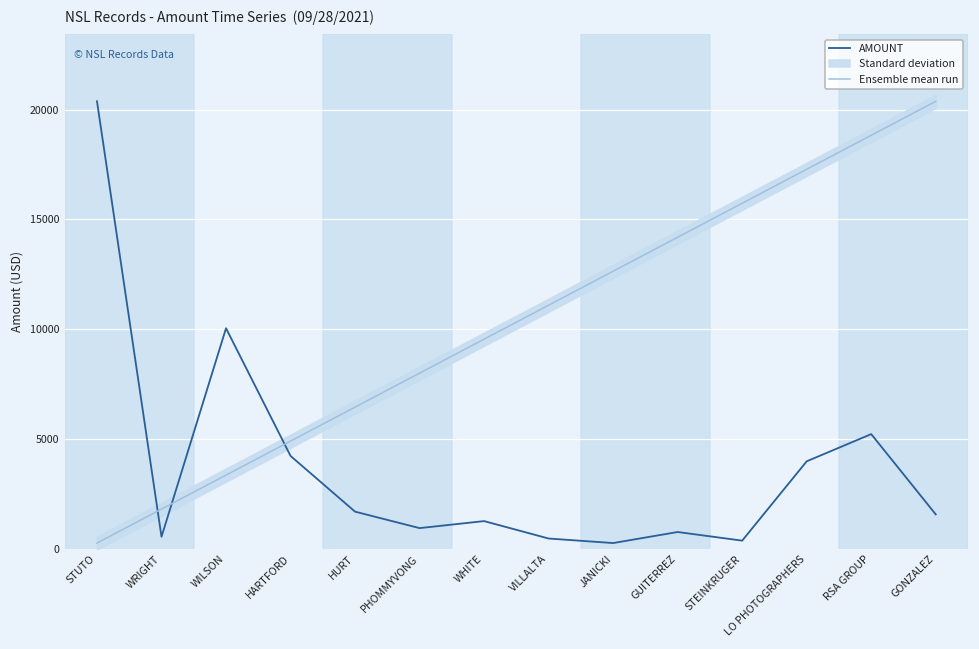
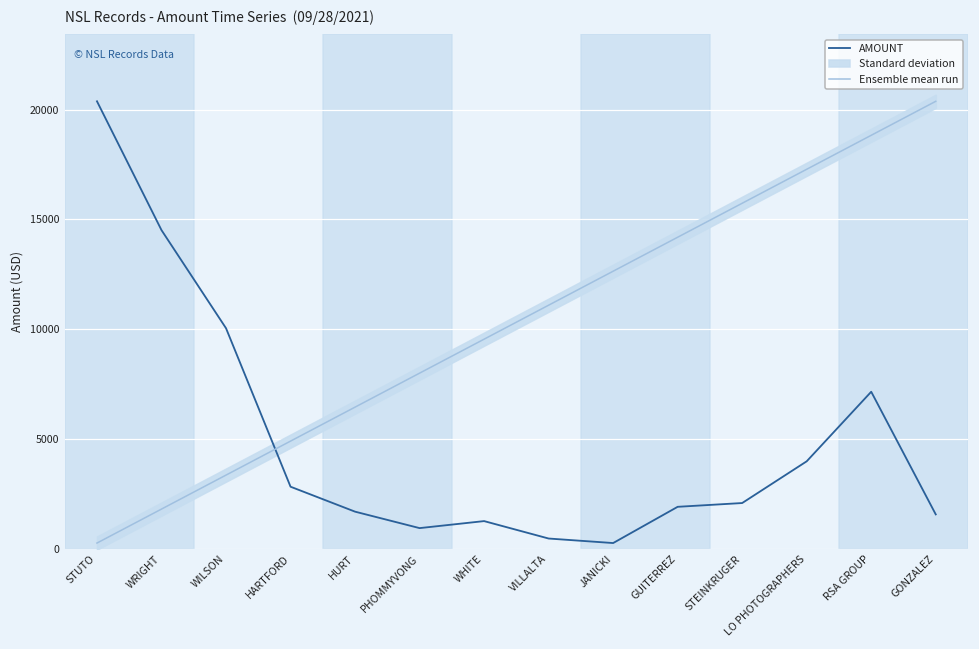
  {
    "AMOUNT": {
      "STUTO": 20400,
-     "WRIGHT": 500,
+     "WRIGHT": 14500,
      "WILSON": 10000,
-     "HARTFORD": 4200,
+     "HARTFORD": 2800,
      "HURT": 1700,
      "PHOMMYVONG": 900,
      "WHITE": 1300,
      "VILLALTA": 500,
      "JANICKI": 300,
-     "GUITERREZ": 800,
-     "STEINKRUGER": 400,
+     "GUITERREZ": 1900,
+     "STEINKRUGER": 2100,
      "LO PHOTOGRAPHERS": 4000,
-     "RSA GROUP": 5200,
+     "RSA GROUP": 7100,
      "GONZALEZ": 1600
    }
  }
